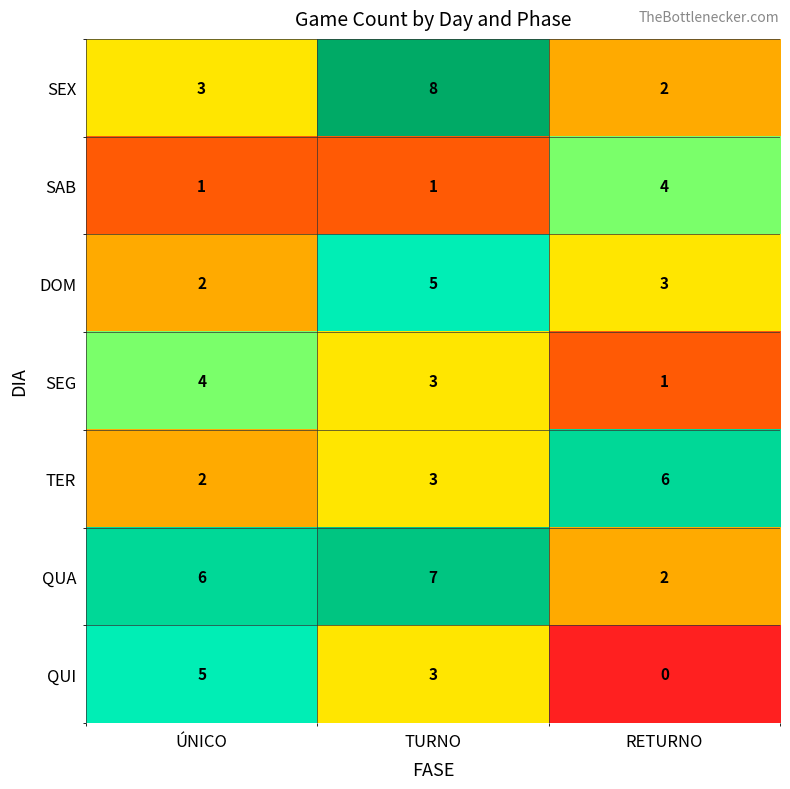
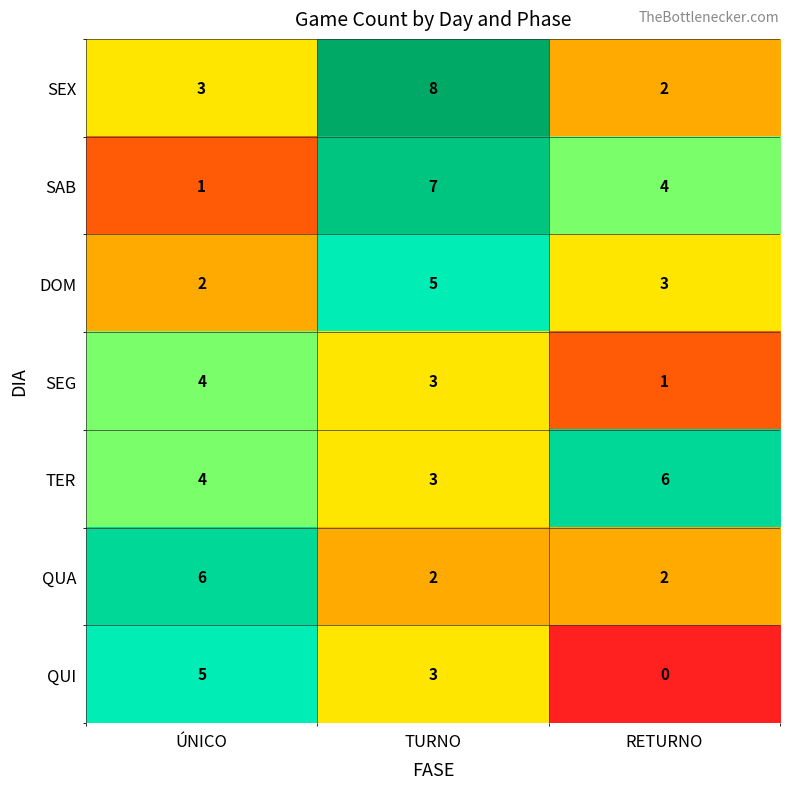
  {
    "SEX": {
      "ÚNICO": 3,
      "TURNO": 8,
      "RETURNO": 2
    },
    "SAB": {
      "ÚNICO": 1,
-     "TURNO": 1,
+     "TURNO": 7,
      "RETURNO": 4
    },
    "DOM": {
      "ÚNICO": 2,
      "TURNO": 5,
      "RETURNO": 3
    },
    "SEG": {
      "ÚNICO": 4,
      "TURNO": 3,
      "RETURNO": 1
    },
    "TER": {
-     "ÚNICO": 2,
+     "ÚNICO": 4,
      "TURNO": 3,
      "RETURNO": 6
    },
    "QUA": {
      "ÚNICO": 6,
-     "TURNO": 7,
+     "TURNO": 2,
      "RETURNO": 2
    },
    "QUI": {
      "ÚNICO": 5,
      "TURNO": 3,
      "RETURNO": 0
    }
  }
